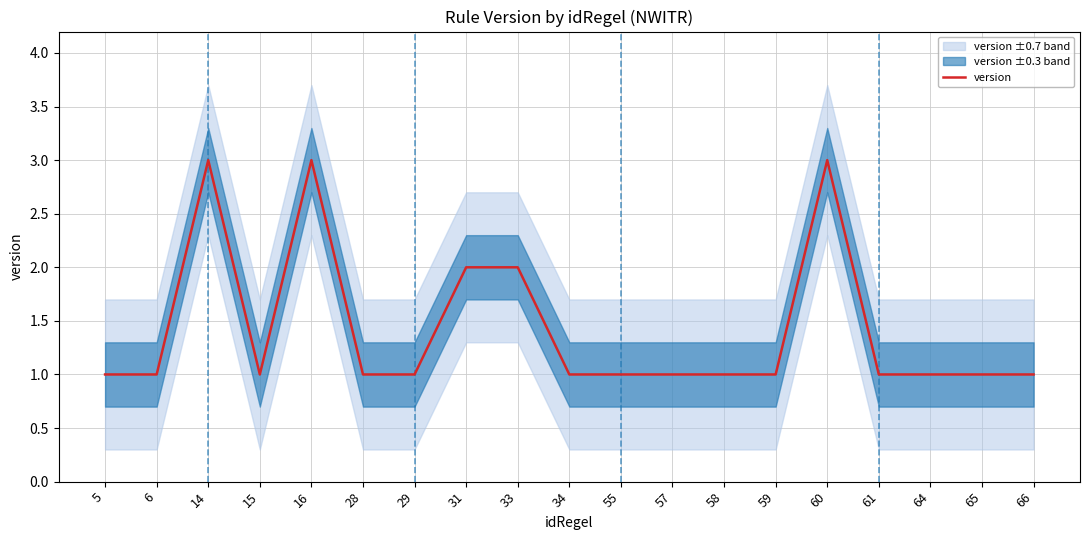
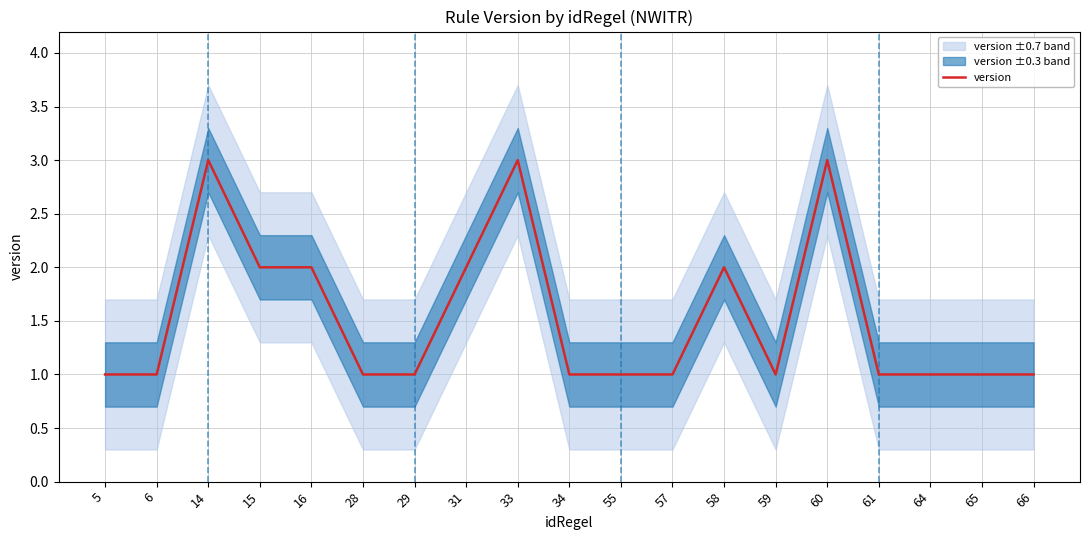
  {
    "version": {
      "5": 1,
      "6": 1,
      "14": 3,
-     "15": 1,
-     "16": 3,
+     "15": 2,
+     "16": 2,
      "28": 1,
      "29": 1,
      "31": 2,
-     "33": 2,
+     "33": 3,
      "34": 1,
      "55": 1,
      "57": 1,
-     "58": 1,
+     "58": 2,
      "59": 1,
      "60": 3,
      "61": 1,
      "64": 1,
      "65": 1,
      "66": 1
    }
  }
